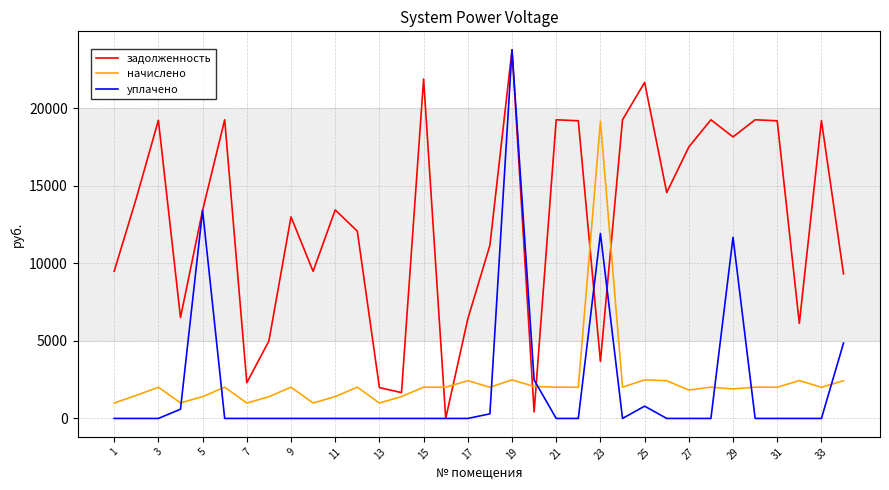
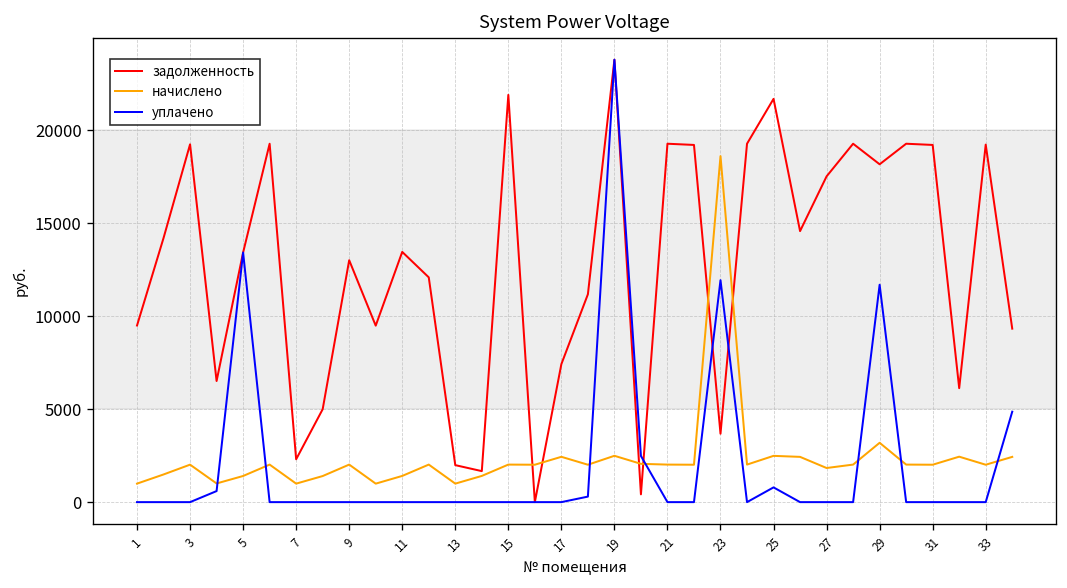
  {
    "задолженность": {
      "1": 9500,
      "3": 19200,
      "7": 2300,
      "9": 13000,
      "11": 13400,
      "13": 2000,
      "15": 21900,
-     "17": 6400,
+     "17": 7400,
      "21": 19300,
      "23": 3700,
      "25": 21700,
      "27": 17500,
      "29": 18200,
      "31": 19200,
      "33": 19200
    },
    "начислено": {
      "1": 1000,
      "3": 2000,
      "5": 1400,
      "7": 1000,
      "9": 2000,
      "11": 1400,
      "13": 1000,
      "15": 2000,
      "17": 2400,
      "19": 2500,
      "21": 2000,
-     "23": 19200,
+     "23": 18600,
      "25": 2500,
      "27": 1800,
-     "29": 1900,
+     "29": 3200,
      "31": 2000,
      "33": 2000
    },
    "уплачено": {
      "1": 0,
      "3": 0,
      "7": 0,
      "9": 0,
      "11": 0,
      "13": 0,
      "15": 0,
      "17": 0,
      "21": 0,
      "23": 11900,
      "25": 800,
      "27": 0,
      "29": 11700,
      "31": 0,
      "33": 0
    }
  }
